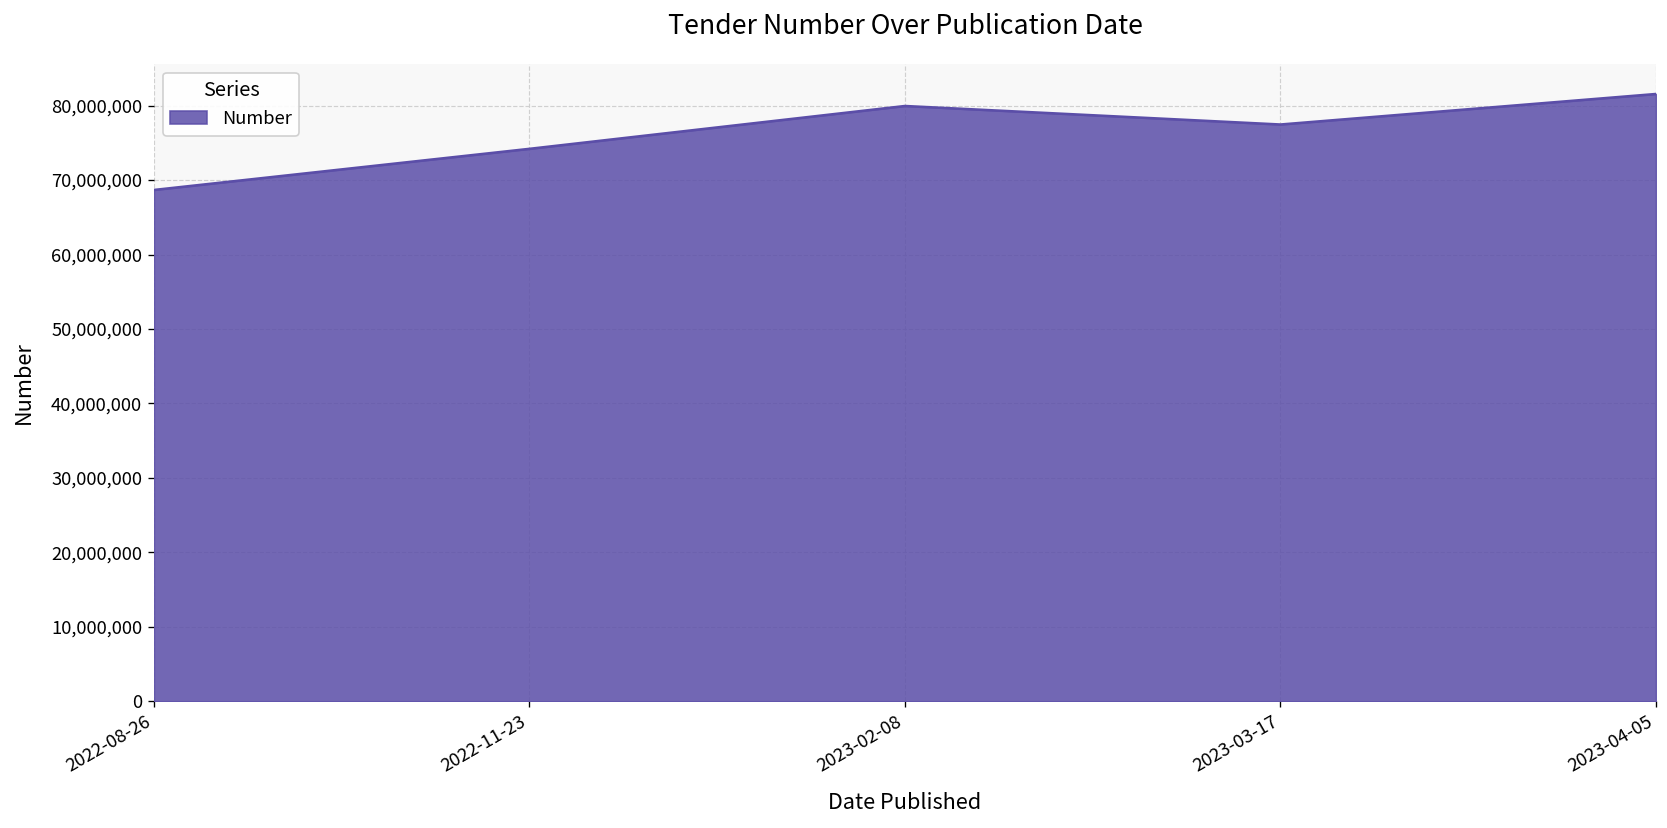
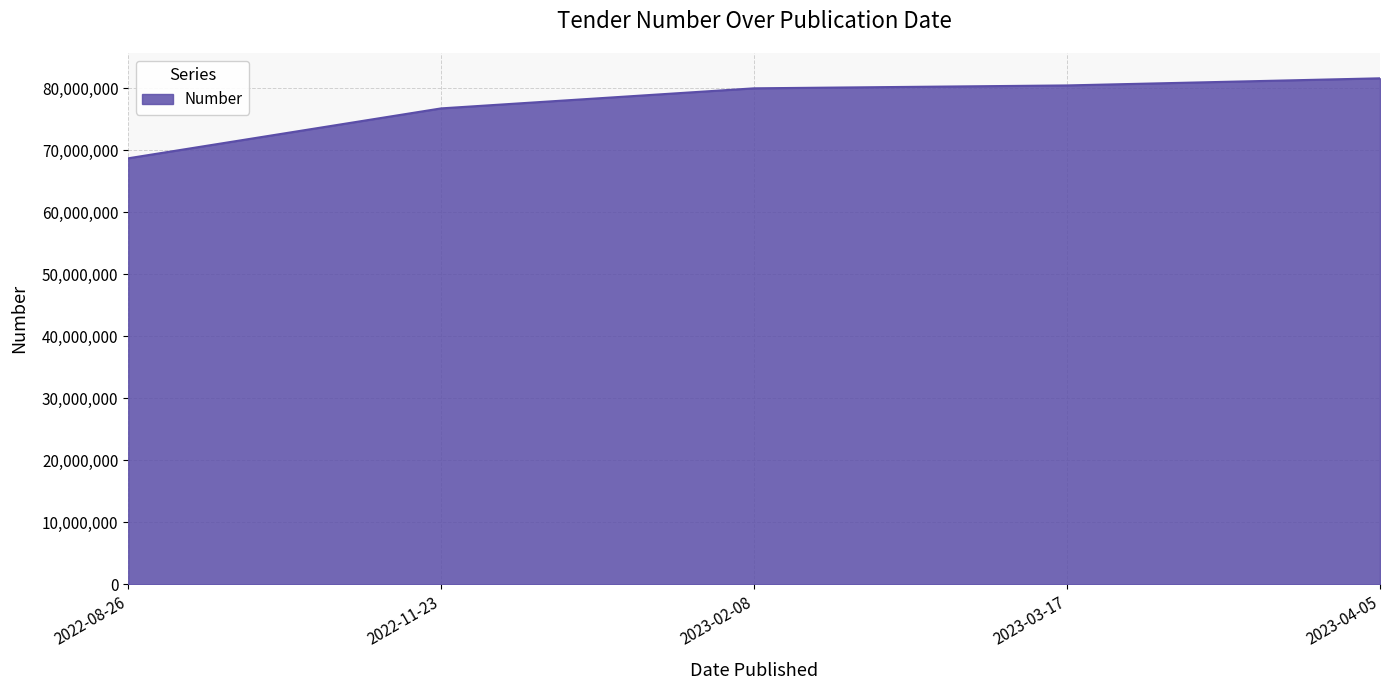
  {
    "2022-08-26": "69,000,000",
-   "2022-11-23": "74,000,000",
+   "2022-11-23": "77,000,000",
    "2023-02-08": "80,000,000",
-   "2023-03-17": "77,000,000",
+   "2023-03-17": "80,000,000",
    "2023-04-05": "82,000,000"
  }
